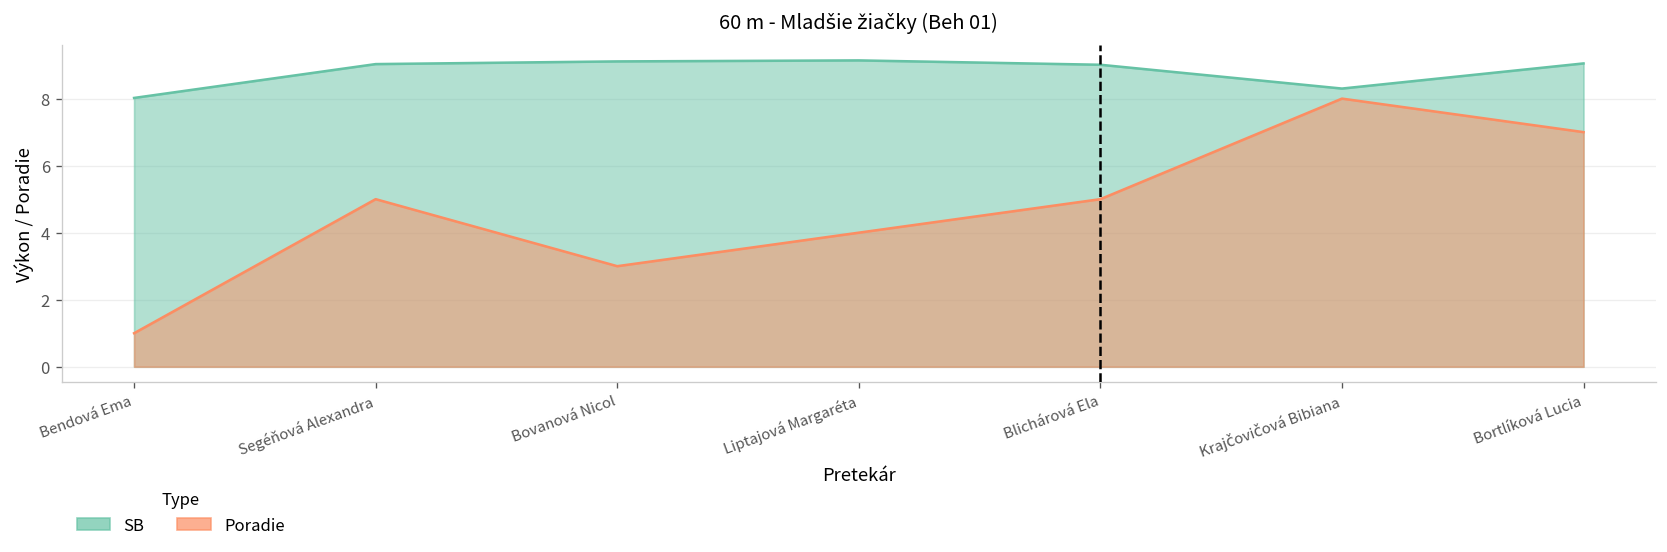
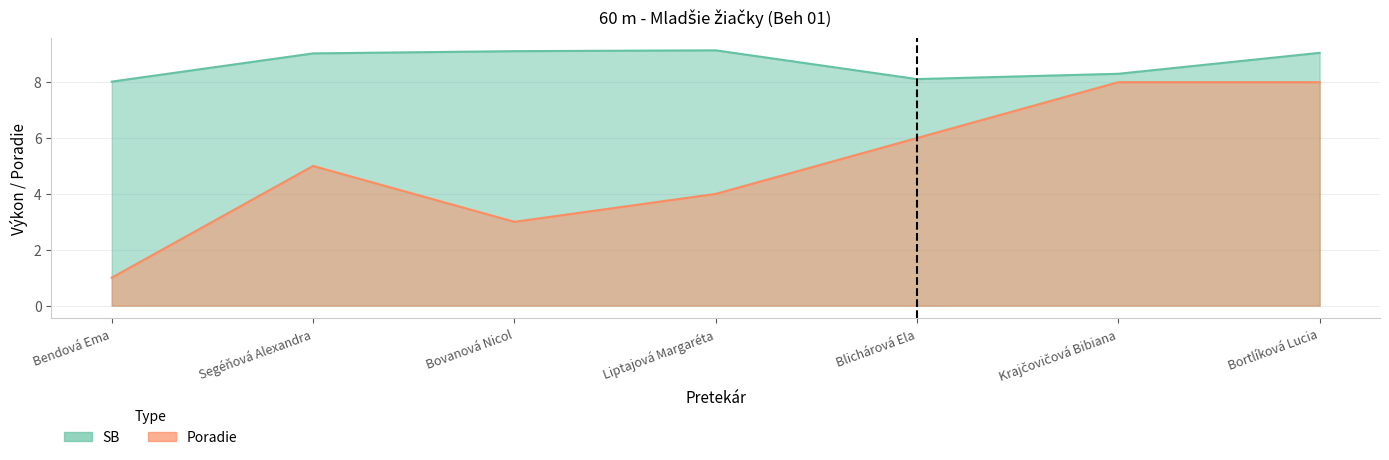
  {
    "SB": {
      "Bendová Ema": 8.0,
      "Segéňová Alexandra": 9.0,
      "Bovanová Nicol": 9.1,
      "Liptajová Margaréta": 9.1,
-     "Blichárová Ela": 9.0,
+     "Blichárová Ela": 8.1,
      "Krajčovičová Bibiana": 8.3,
      "Bortlíková Lucia": 9.1
    },
    "Poradie": {
      "Bendová Ema": 1,
      "Segéňová Alexandra": 5,
      "Bovanová Nicol": 3,
      "Liptajová Margaréta": 4,
-     "Blichárová Ela": 5,
+     "Blichárová Ela": 6,
      "Krajčovičová Bibiana": 8,
-     "Bortlíková Lucia": 7
+     "Bortlíková Lucia": 8
    }
  }
